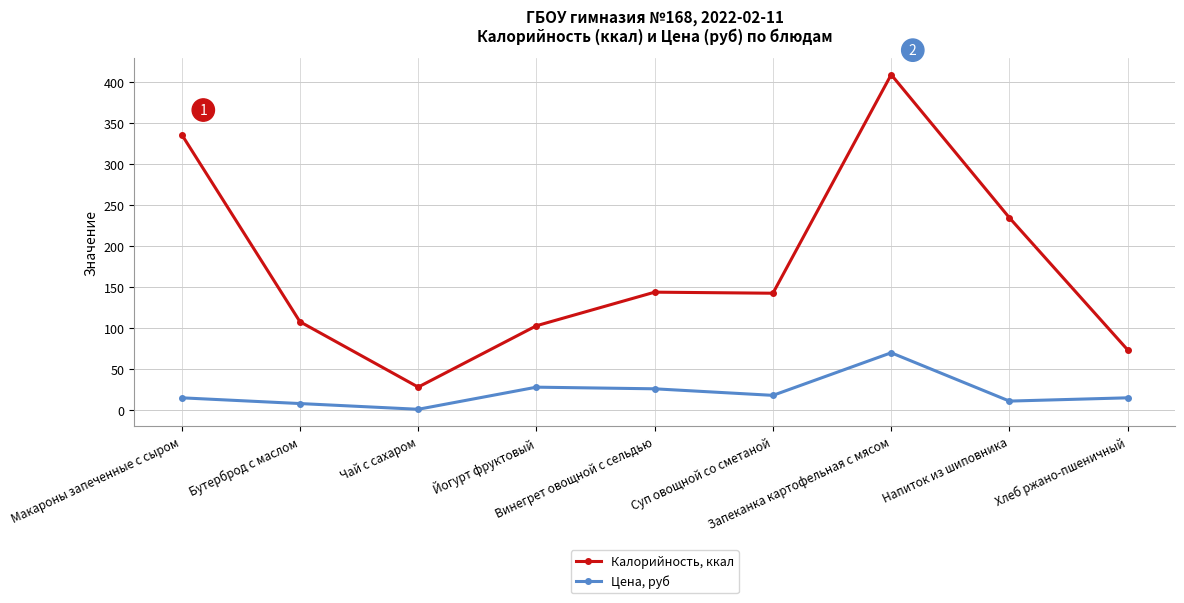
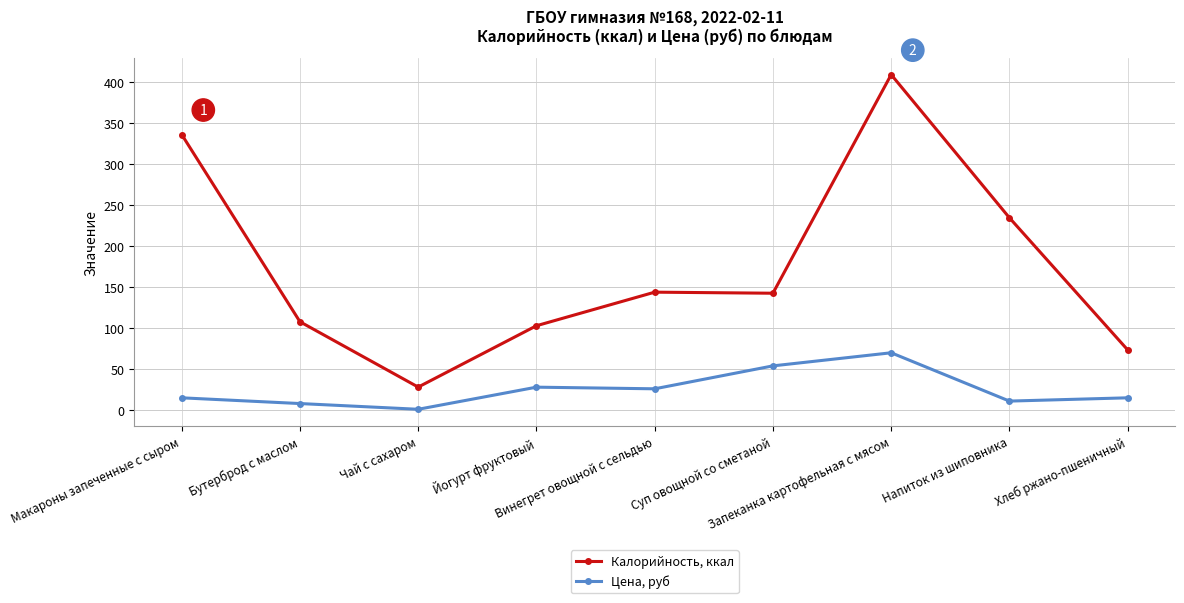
  {
    "Калорийность, ккал": {
      "Бутерброд с маслом": 110,
      "Чай с сахаром": 30,
      "Йогурт фруктовый": 100,
      "Винегрет овощной с сельдью": 140,
      "Суп овощной со сметаной": 140,
      "Напиток из шиповника": 230,
      "Хлеб ржано-пшеничный": 70
    },
    "Цена, руб": {
      "Макароны запеченные с сыром": 20,
      "Бутерброд с маслом": 10,
      "Чай с сахаром": 0,
      "Йогурт фруктовый": 30,
      "Винегрет овощной с сельдью": 30,
-     "Суп овощной со сметаной": 20,
+     "Суп овощной со сметаной": 50,
      "Запеканка картофельная с мясом": 70,
      "Напиток из шиповника": 10,
      "Хлеб ржано-пшеничный": 20
    }
  }
